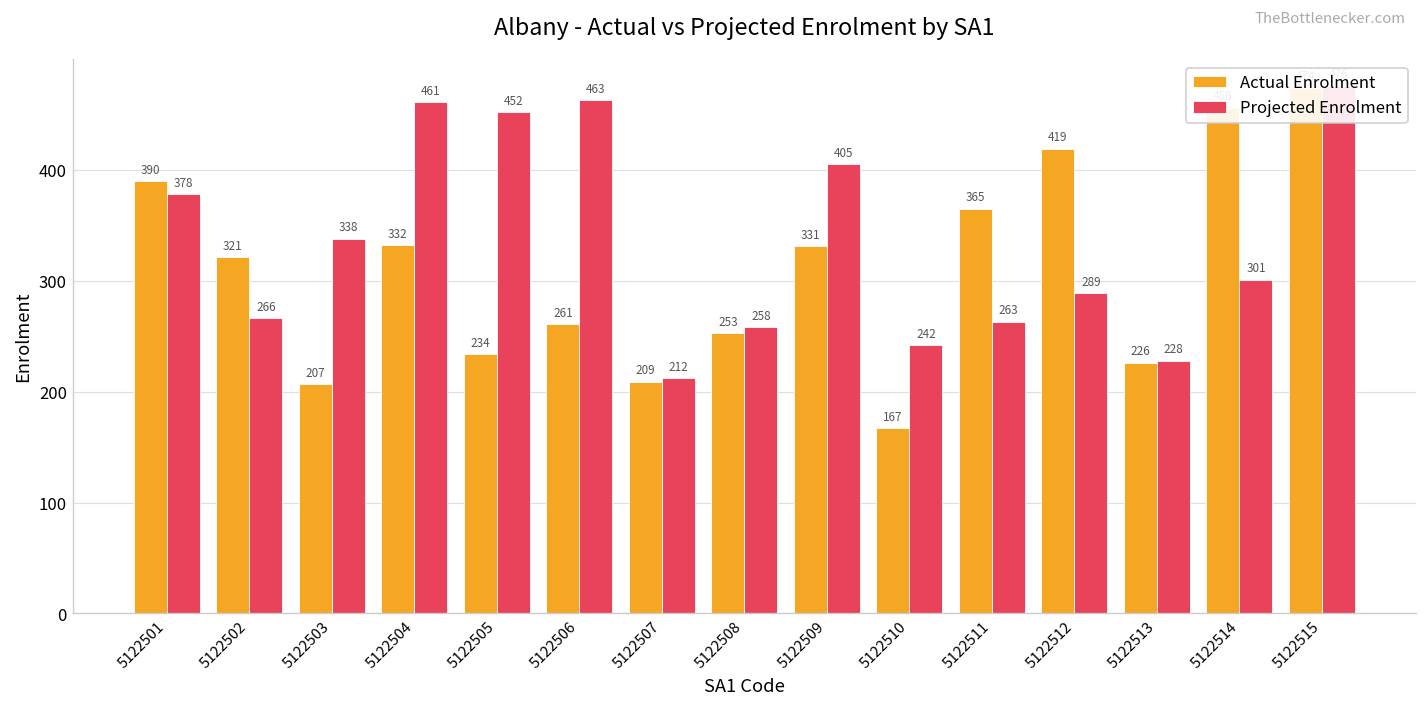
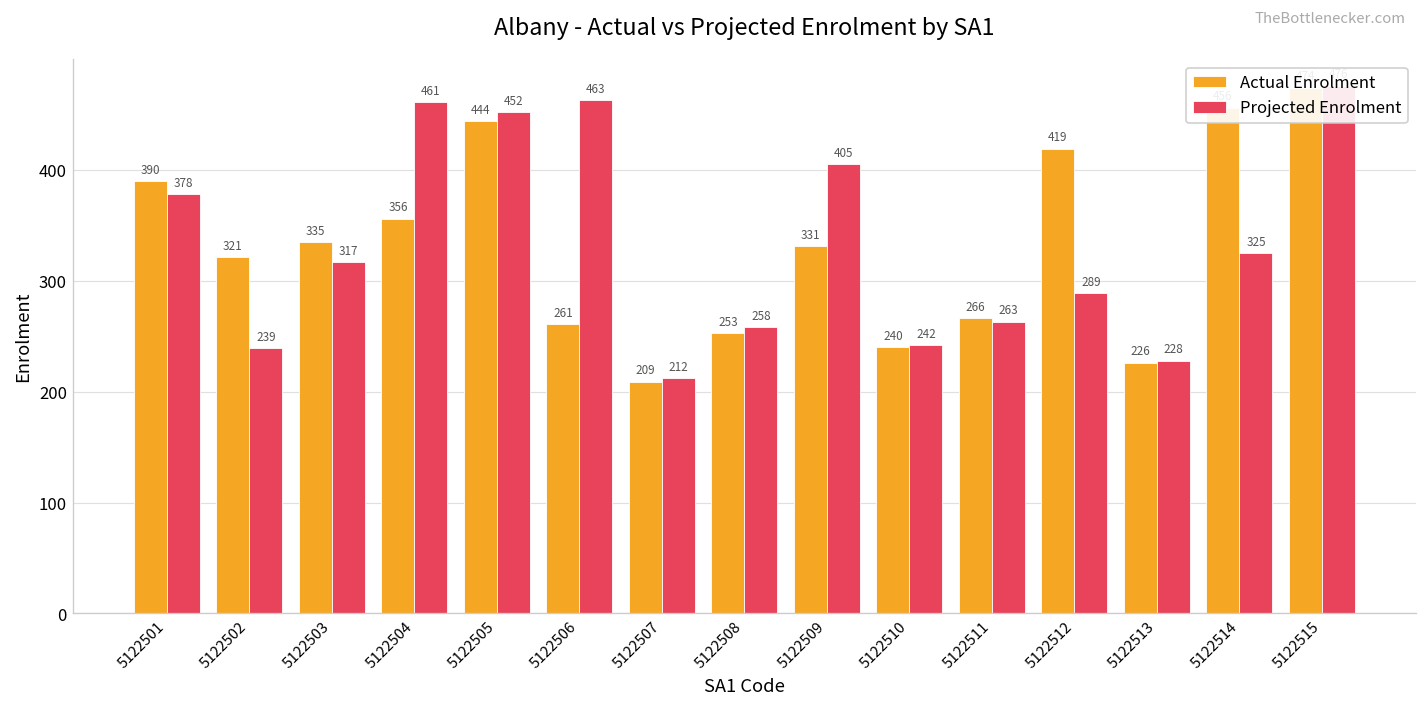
  {
    "Actual Enrolment": {
      "5122501": 390,
      "5122502": 321,
-     "5122503": 207,
-     "5122504": 332,
-     "5122505": 234,
+     "5122503": 335,
+     "5122504": 356,
+     "5122505": 444,
      "5122506": 261,
      "5122507": 209,
      "5122508": 253,
      "5122509": 331,
-     "5122510": 167,
-     "5122511": 365,
+     "5122510": 240,
+     "5122511": 266,
      "5122512": 419,
      "5122513": 226
    },
    "Projected Enrolment": {
      "5122501": 378,
-     "5122502": 266,
-     "5122503": 338,
+     "5122502": 239,
+     "5122503": 317,
      "5122504": 461,
      "5122505": 452,
      "5122506": 463,
      "5122507": 212,
      "5122508": 258,
      "5122509": 405,
      "5122510": 242,
      "5122511": 263,
      "5122512": 289,
      "5122513": 228,
-     "5122514": 301
+     "5122514": 325
    }
  }
